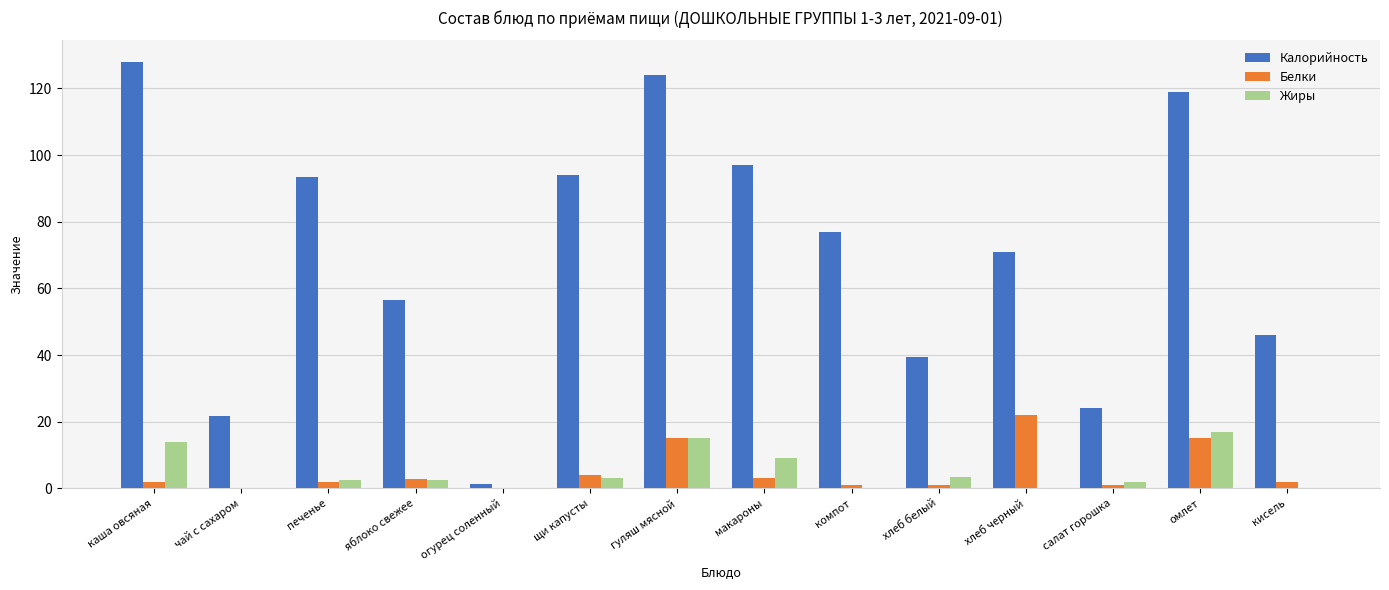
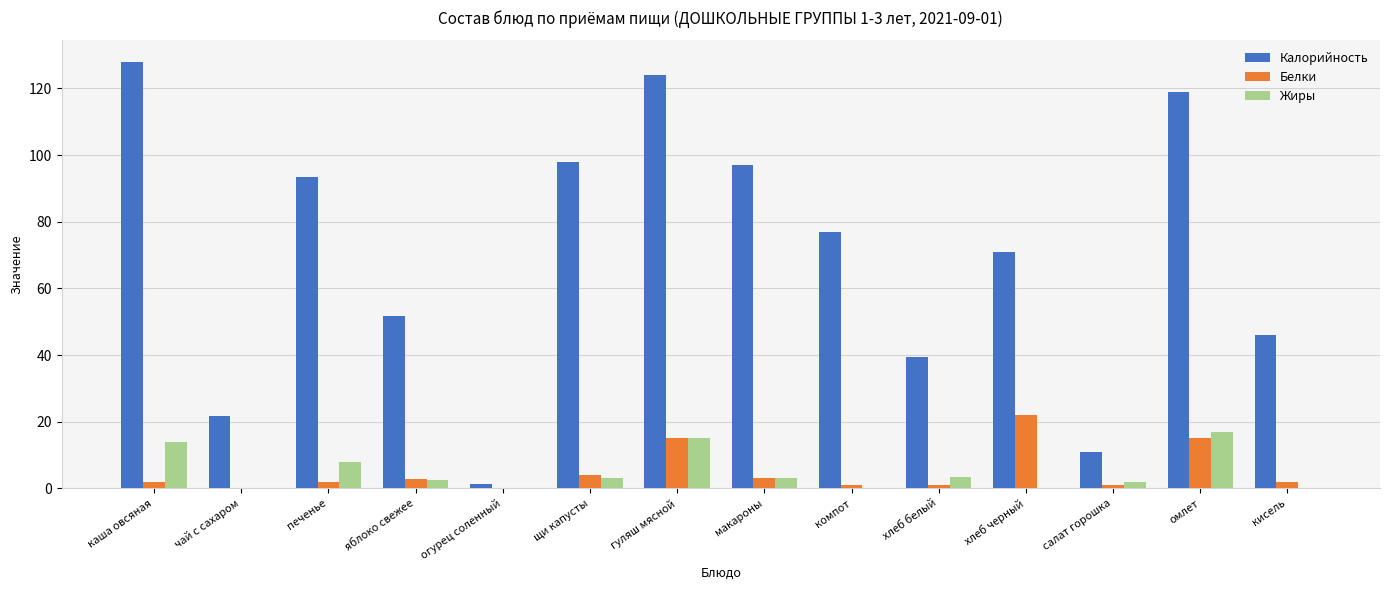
  {
    "Калорийность": {
      "каша овсяная": 128,
      "чай с сахаром": 22,
      "печенье": 93,
-     "яблоко свежее": 57,
+     "яблоко свежее": 52,
      "огурец соленный": 1,
-     "щи капусты": 94,
+     "щи капусты": 98,
      "гуляш мясной": 124,
      "макароны": 97,
      "компот": 77,
      "хлеб белый": 39,
      "хлеб черный": 71,
-     "салат горошка": 24,
+     "салат горошка": 11,
      "омлет": 119,
      "кисель": 46
    },
    "Белки": {
      "каша овсяная": 2,
      "печенье": 2,
      "яблоко свежее": 3,
      "огурец соленный": 0,
      "щи капусты": 4,
      "гуляш мясной": 15,
      "макароны": 3,
      "компот": 1,
      "хлеб белый": 1,
      "хлеб черный": 22,
      "салат горошка": 1,
      "омлет": 15,
      "кисель": 2
    },
    "Жиры": {
      "каша овсяная": 14,
      "чай с сахаром": 0,
-     "печенье": 3,
+     "печенье": 8,
      "яблоко свежее": 3,
      "огурец соленный": 0,
      "щи капусты": 3,
      "гуляш мясной": 15,
-     "макароны": 9,
+     "макароны": 3,
      "компот": 0,
      "хлеб белый": 3,
      "хлеб черный": 0,
      "салат горошка": 2,
      "омлет": 17,
      "кисель": 0
    }
  }
